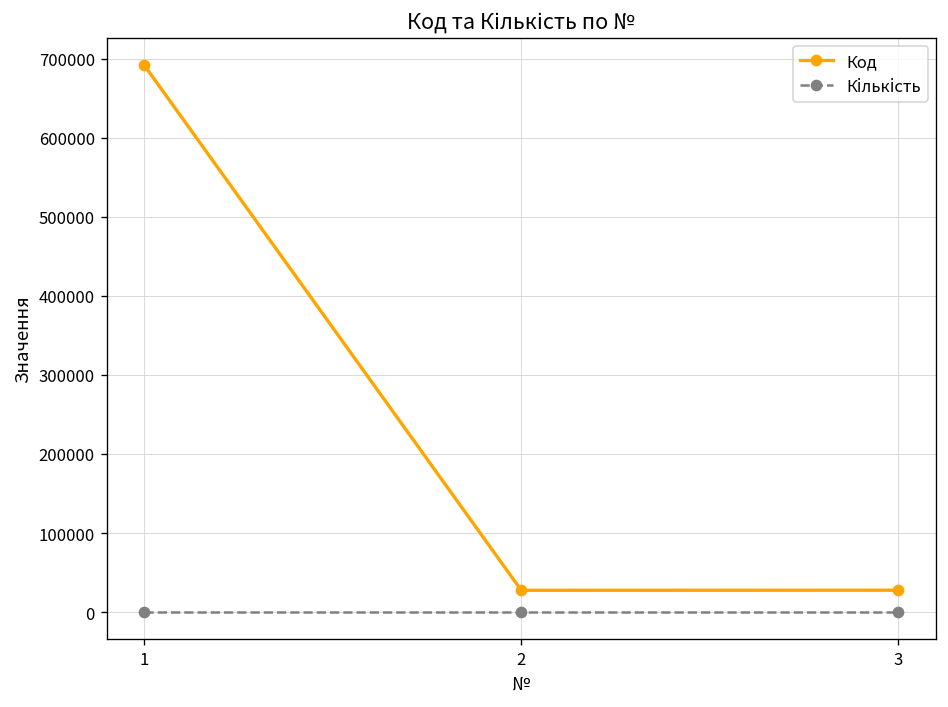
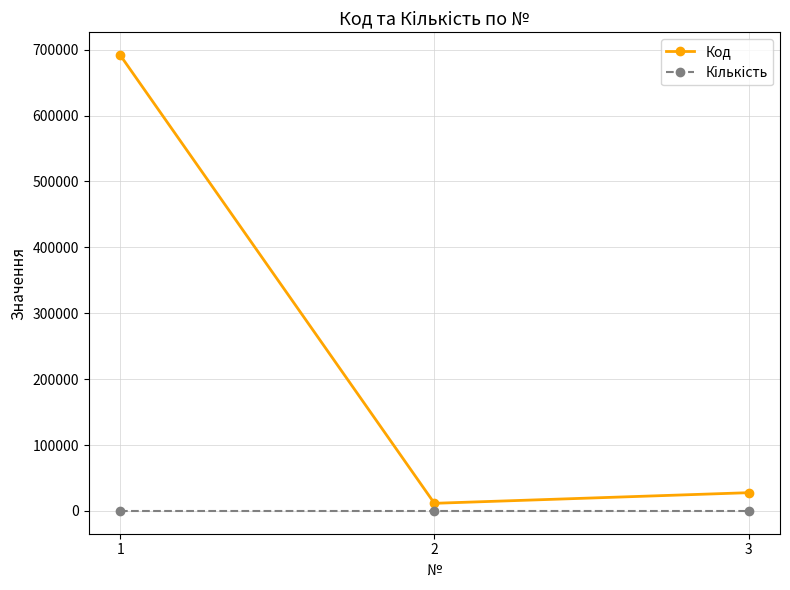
  {
    "Код": {
      "1": 690000,
-     "2": 30000,
+     "2": 10000,
      "3": 30000
    },
    "Кількість": {
      "1": 0,
      "2": 0,
      "3": 0
    }
  }
